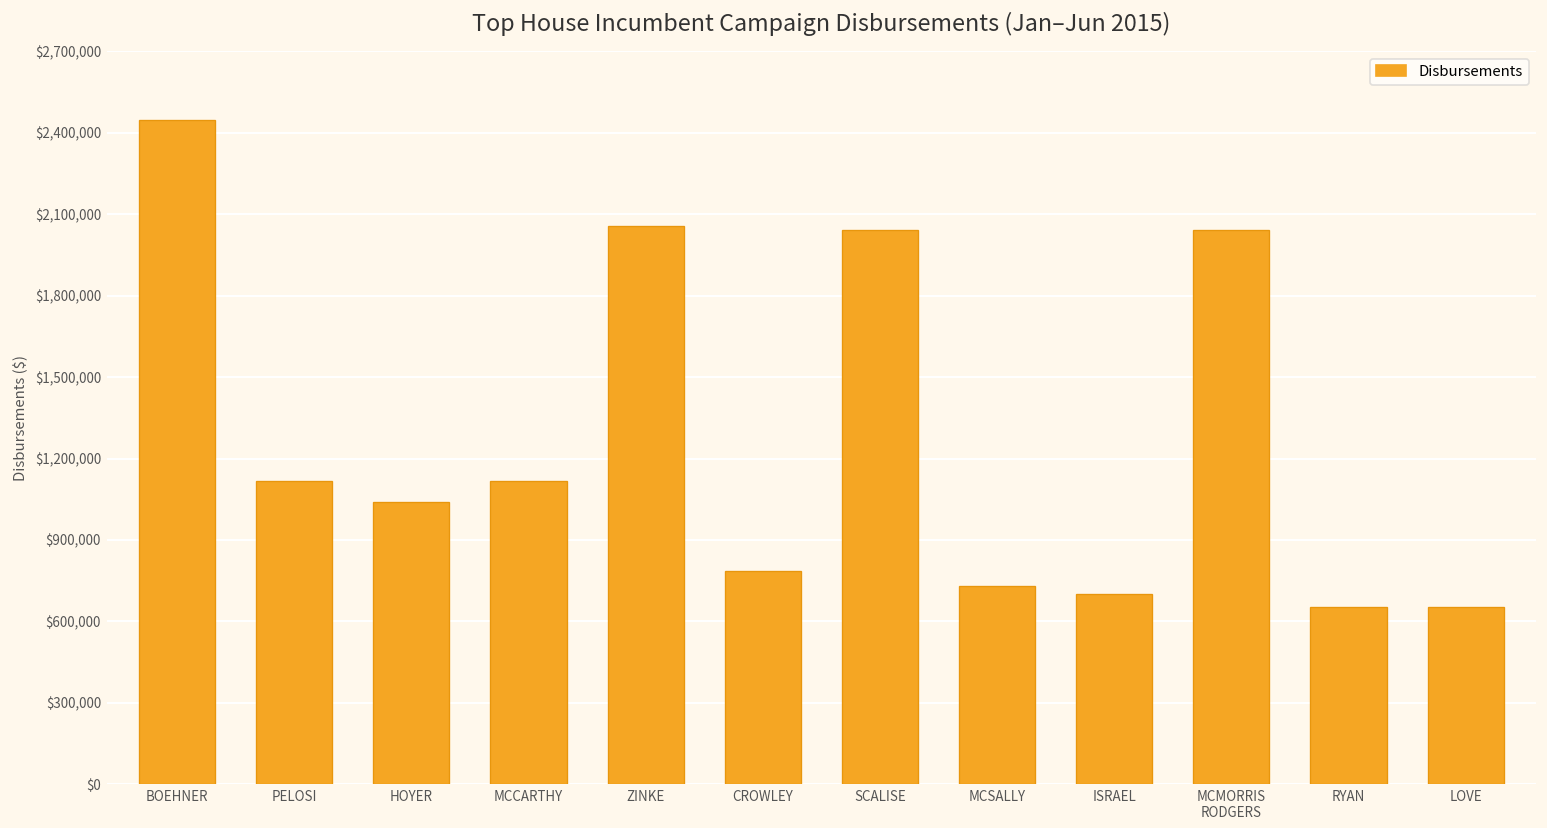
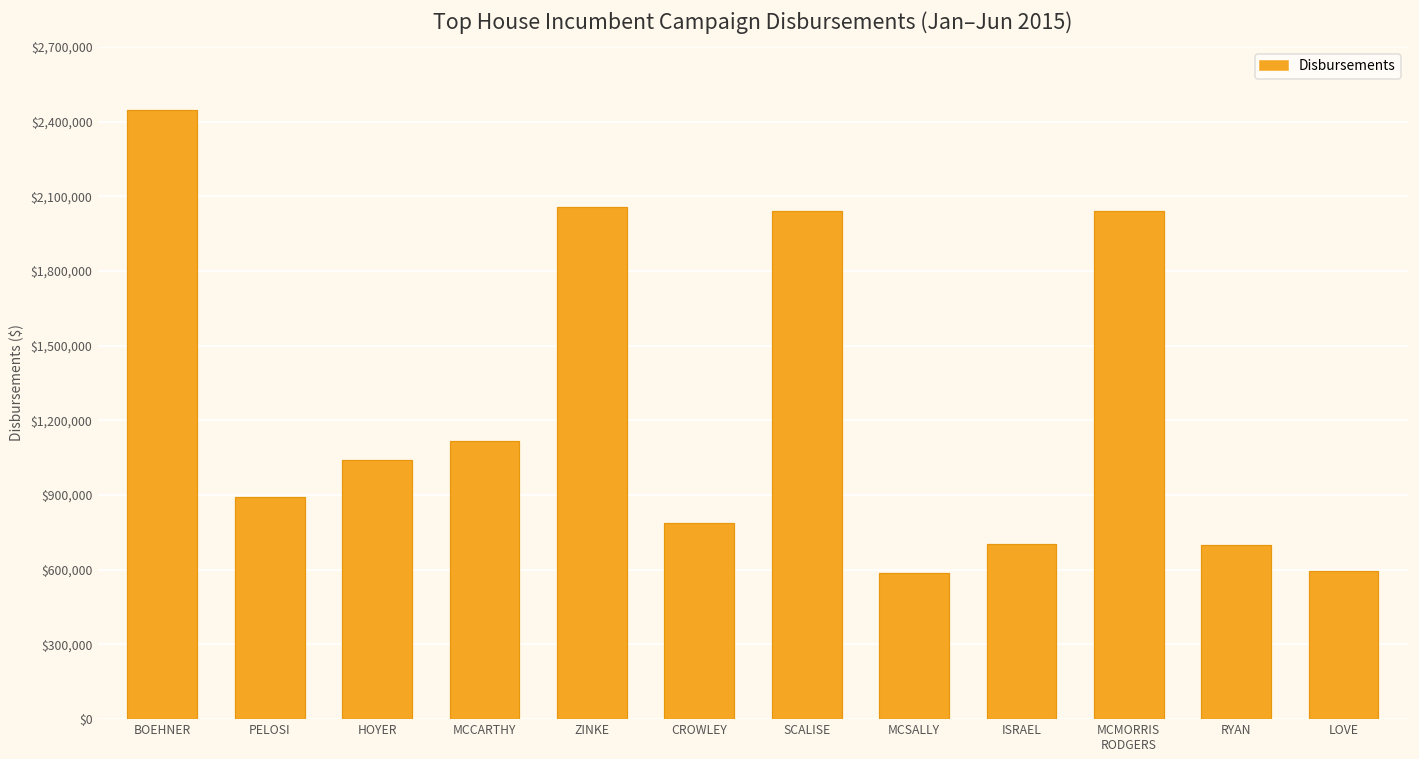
  {
    "BOEHNER": "$2,450,000",
-   "PELOSI": "$1,120,000",
+   "PELOSI": "$890,000",
    "HOYER": "$1,040,000",
    "MCCARTHY": "$1,120,000",
    "ZINKE": "$2,060,000",
    "CROWLEY": "$790,000",
    "SCALISE": "$2,040,000",
-   "MCSALLY": "$730,000",
+   "MCSALLY": "$590,000",
    "ISRAEL": "$700,000",
    "MCMORRIS RODGERS": "$2,040,000",
-   "RYAN": "$650,000",
-   "LOVE": "$650,000"
+   "RYAN": "$700,000",
+   "LOVE": "$600,000"
  }
